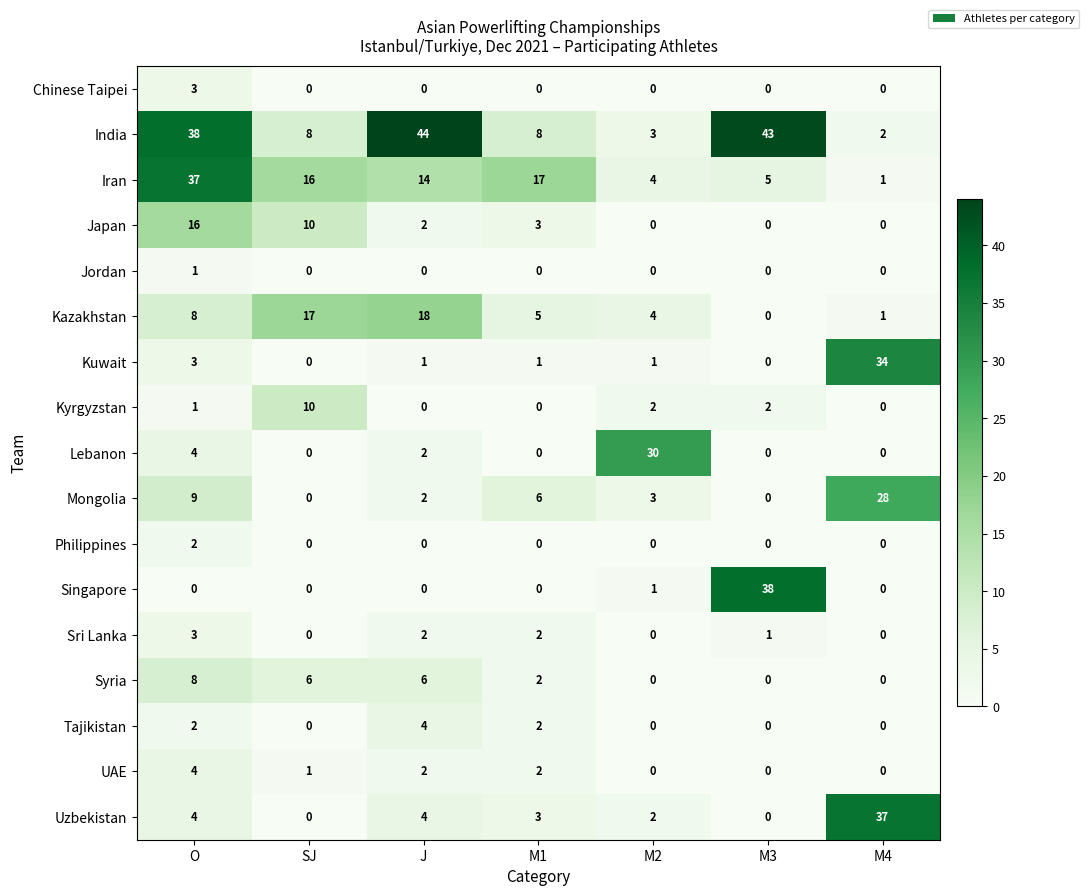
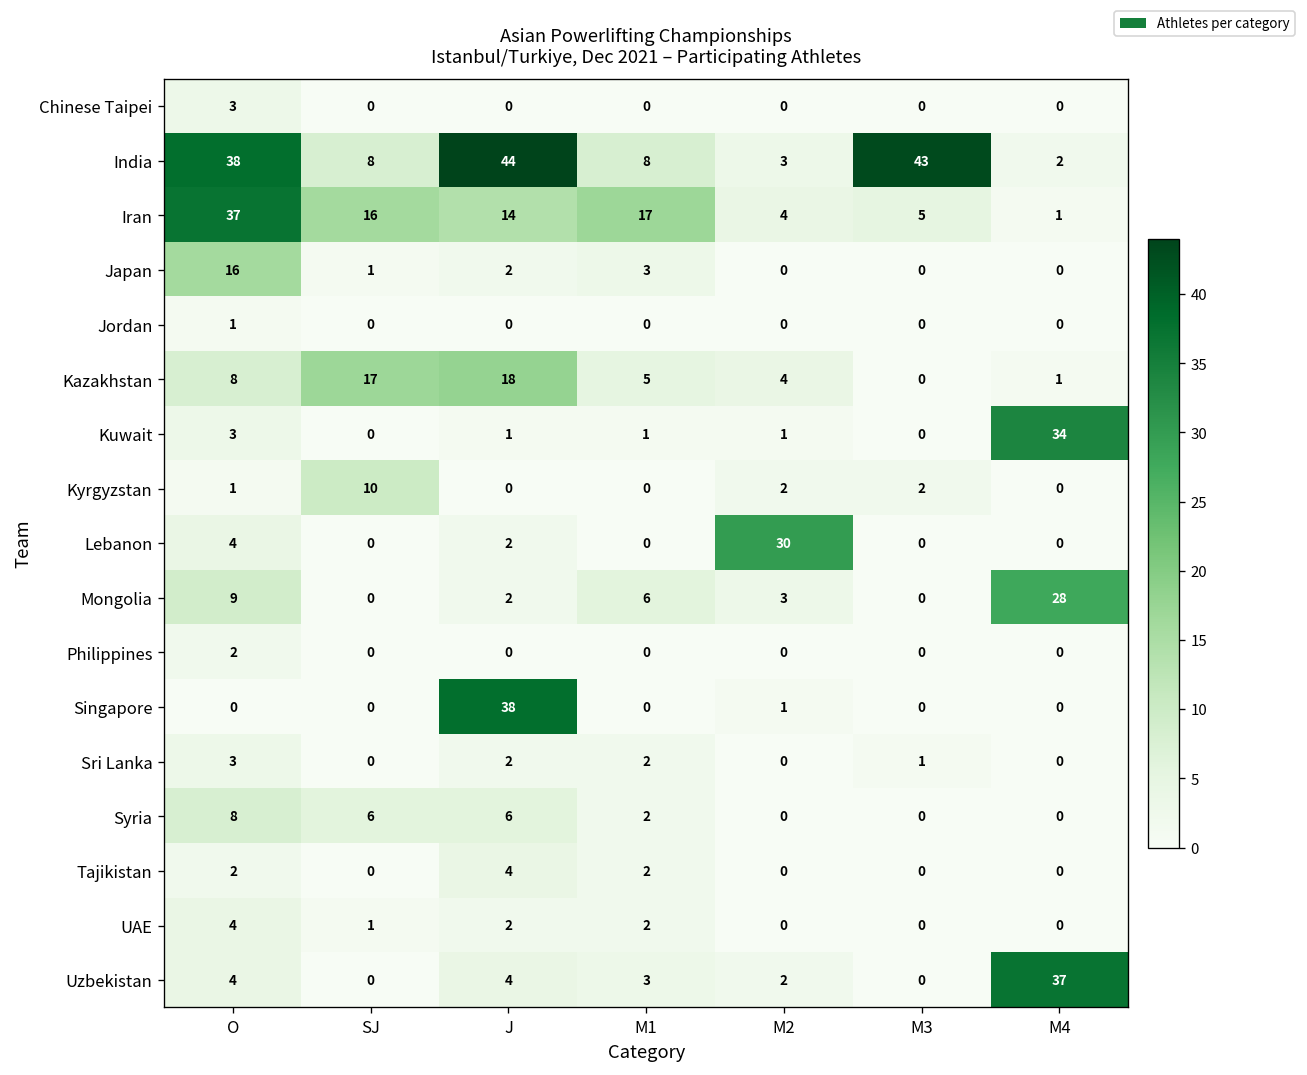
  {
    "Chinese Taipei": {
      "O": 3,
      "SJ": 0,
      "J": 0,
      "M1": 0,
      "M2": 0,
      "M3": 0,
      "M4": 0
    },
    "India": {
      "O": 38,
      "SJ": 8,
      "J": 44,
      "M1": 8,
      "M2": 3,
      "M3": 43,
      "M4": 2
    },
    "Iran": {
      "O": 37,
      "SJ": 16,
      "J": 14,
      "M1": 17,
      "M2": 4,
      "M3": 5,
      "M4": 1
    },
    "Japan": {
      "O": 16,
-     "SJ": 10,
+     "SJ": 1,
      "J": 2,
      "M1": 3,
      "M2": 0,
      "M3": 0,
      "M4": 0
    },
    "Jordan": {
      "O": 1,
      "SJ": 0,
      "J": 0,
      "M1": 0,
      "M2": 0,
      "M3": 0,
      "M4": 0
    },
    "Kazakhstan": {
      "O": 8,
      "SJ": 17,
      "J": 18,
      "M1": 5,
      "M2": 4,
      "M3": 0,
      "M4": 1
    },
    "Kuwait": {
      "O": 3,
      "SJ": 0,
      "J": 1,
      "M1": 1,
      "M2": 1,
      "M3": 0,
      "M4": 34
    },
    "Kyrgyzstan": {
      "O": 1,
      "SJ": 10,
      "J": 0,
      "M1": 0,
      "M2": 2,
      "M3": 2,
      "M4": 0
    },
    "Lebanon": {
      "O": 4,
      "SJ": 0,
      "J": 2,
      "M1": 0,
      "M2": 30,
      "M3": 0,
      "M4": 0
    },
    "Mongolia": {
      "O": 9,
      "SJ": 0,
      "J": 2,
      "M1": 6,
      "M2": 3,
      "M3": 0,
      "M4": 28
    },
    "Philippines": {
      "O": 2,
      "SJ": 0,
      "J": 0,
      "M1": 0,
      "M2": 0,
      "M3": 0,
      "M4": 0
    },
    "Singapore": {
      "O": 0,
      "SJ": 0,
-     "J": 0,
+     "J": 38,
      "M1": 0,
      "M2": 1,
-     "M3": 38,
+     "M3": 0,
      "M4": 0
    },
    "Sri Lanka": {
      "O": 3,
      "SJ": 0,
      "J": 2,
      "M1": 2,
      "M2": 0,
      "M3": 1,
      "M4": 0
    },
    "Syria": {
      "O": 8,
      "SJ": 6,
      "J": 6,
      "M1": 2,
      "M2": 0,
      "M3": 0,
      "M4": 0
    },
    "Tajikistan": {
      "O": 2,
      "SJ": 0,
      "J": 4,
      "M1": 2,
      "M2": 0,
      "M3": 0,
      "M4": 0
    },
    "UAE": {
      "O": 4,
      "SJ": 1,
      "J": 2,
      "M1": 2,
      "M2": 0,
      "M3": 0,
      "M4": 0
    },
    "Uzbekistan": {
      "O": 4,
      "SJ": 0,
      "J": 4,
      "M1": 3,
      "M2": 2,
      "M3": 0,
      "M4": 37
    }
  }
